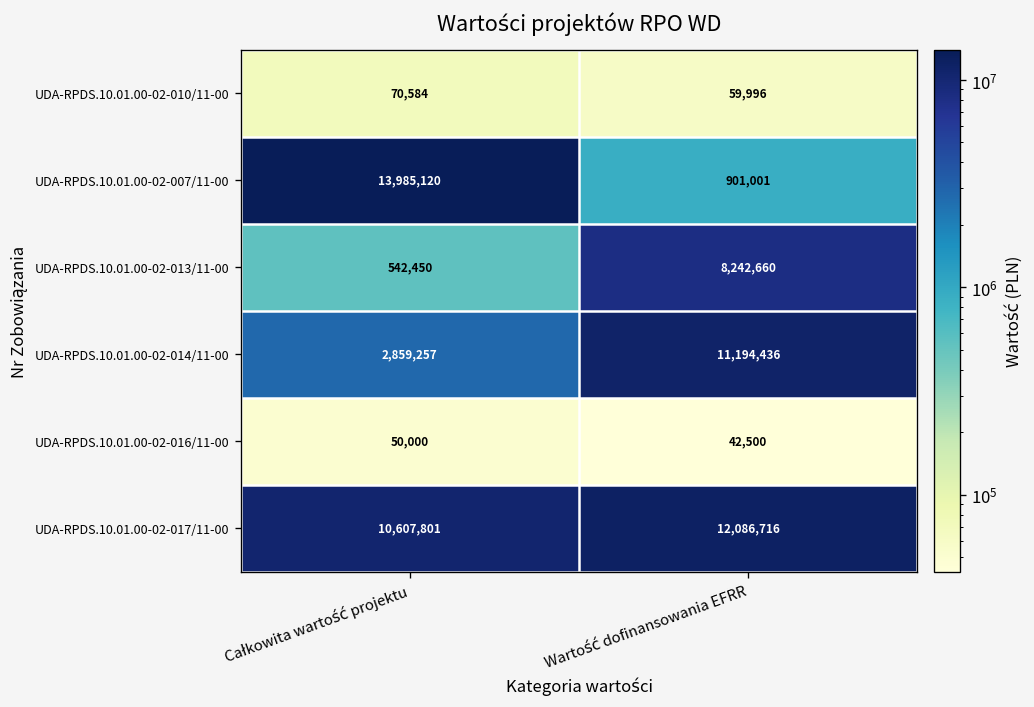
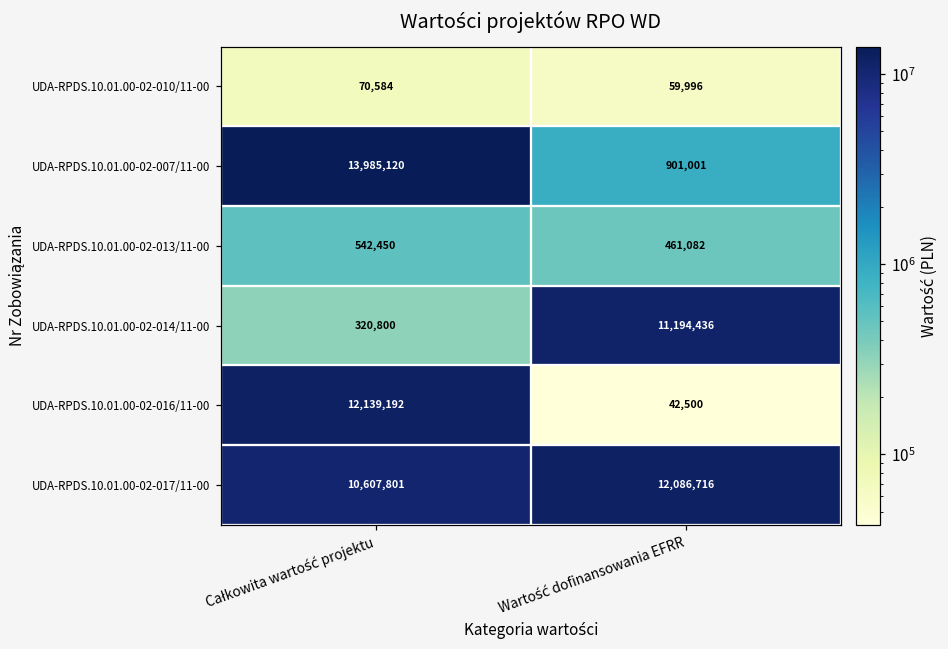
  {
    "UDA-RPDS.10.01.00-02-010/11-00": {
      "Całkowita wartość projektu": "70,584",
      "Wartość dofinansowania EFRR": "59,996"
    },
    "UDA-RPDS.10.01.00-02-007/11-00": {
      "Całkowita wartość projektu": "13,985,120",
      "Wartość dofinansowania EFRR": "901,001"
    },
    "UDA-RPDS.10.01.00-02-013/11-00": {
      "Całkowita wartość projektu": "542,450",
-     "Wartość dofinansowania EFRR": "8,242,660"
+     "Wartość dofinansowania EFRR": "461,082"
    },
    "UDA-RPDS.10.01.00-02-014/11-00": {
-     "Całkowita wartość projektu": "2,859,257",
+     "Całkowita wartość projektu": "320,800",
      "Wartość dofinansowania EFRR": "11,194,436"
    },
    "UDA-RPDS.10.01.00-02-016/11-00": {
-     "Całkowita wartość projektu": "50,000",
+     "Całkowita wartość projektu": "12,139,192",
      "Wartość dofinansowania EFRR": "42,500"
    },
    "UDA-RPDS.10.01.00-02-017/11-00": {
      "Całkowita wartość projektu": "10,607,801",
      "Wartość dofinansowania EFRR": "12,086,716"
    }
  }
